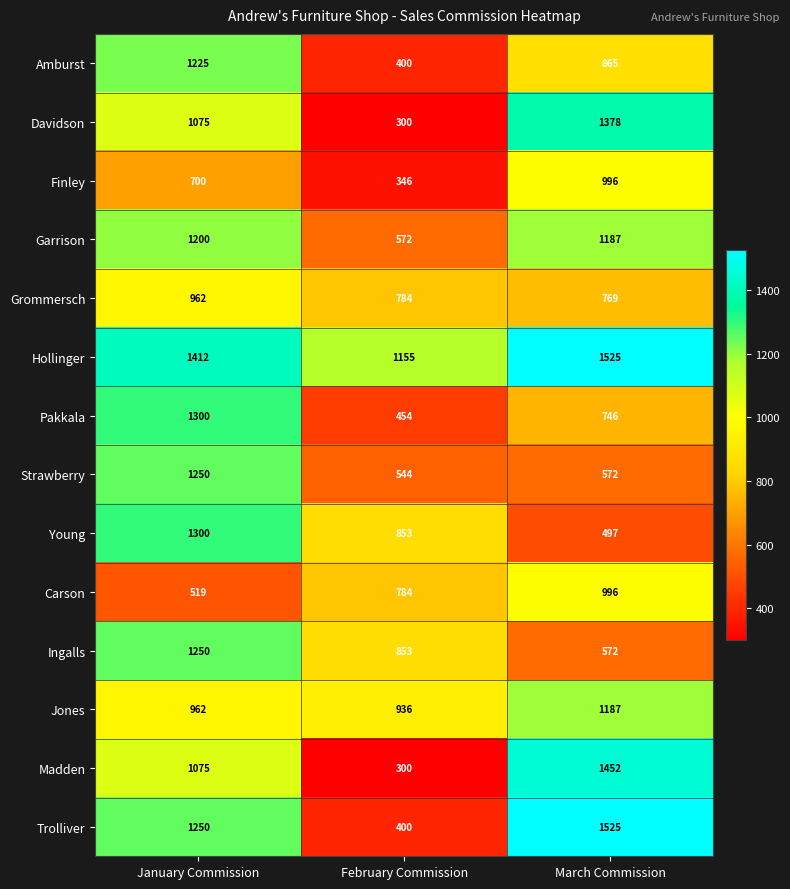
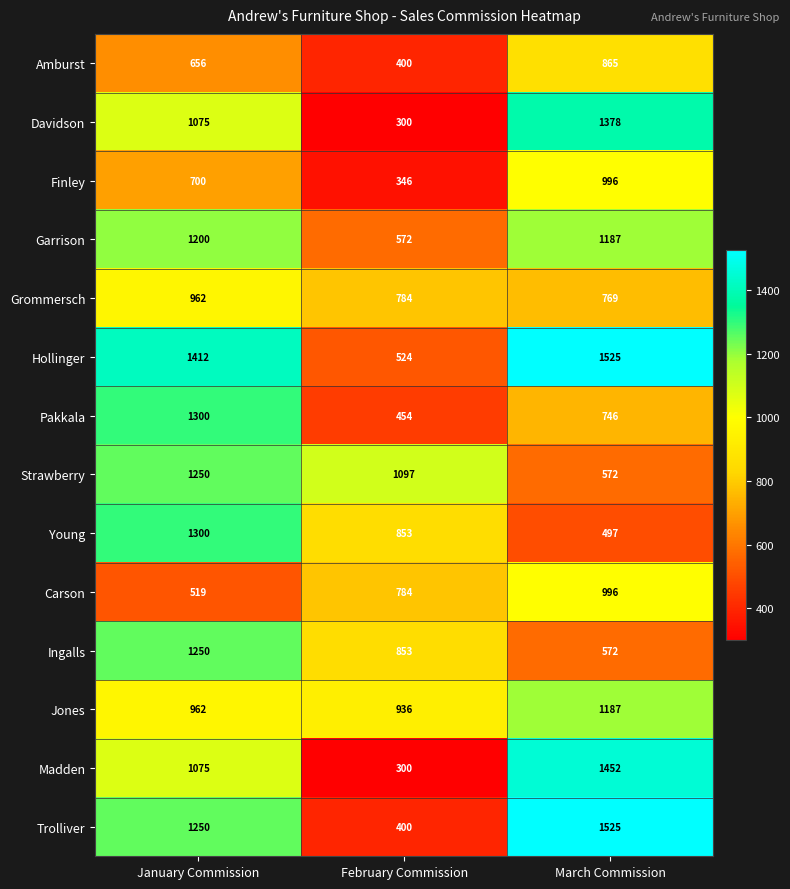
  {
    "Amburst": {
-     "January Commission": 1225,
+     "January Commission": 656,
      "February Commission": 400,
      "March Commission": 865
    },
    "Davidson": {
      "January Commission": 1075,
      "February Commission": 300,
      "March Commission": 1378
    },
    "Finley": {
      "January Commission": 700,
      "February Commission": 346,
      "March Commission": 996
    },
    "Garrison": {
      "January Commission": 1200,
      "February Commission": 572,
      "March Commission": 1187
    },
    "Grommersch": {
      "January Commission": 962,
      "February Commission": 784,
      "March Commission": 769
    },
    "Hollinger": {
      "January Commission": 1412,
-     "February Commission": 1155,
+     "February Commission": 524,
      "March Commission": 1525
    },
    "Pakkala": {
      "January Commission": 1300,
      "February Commission": 454,
      "March Commission": 746
    },
    "Strawberry": {
      "January Commission": 1250,
-     "February Commission": 544,
+     "February Commission": 1097,
      "March Commission": 572
    },
    "Young": {
      "January Commission": 1300,
      "February Commission": 853,
      "March Commission": 497
    },
    "Carson": {
      "January Commission": 519,
      "February Commission": 784,
      "March Commission": 996
    },
    "Ingalls": {
      "January Commission": 1250,
      "February Commission": 853,
      "March Commission": 572
    },
    "Jones": {
      "January Commission": 962,
      "February Commission": 936,
      "March Commission": 1187
    },
    "Madden": {
      "January Commission": 1075,
      "February Commission": 300,
      "March Commission": 1452
    },
    "Trolliver": {
      "January Commission": 1250,
      "February Commission": 400,
      "March Commission": 1525
    }
  }
